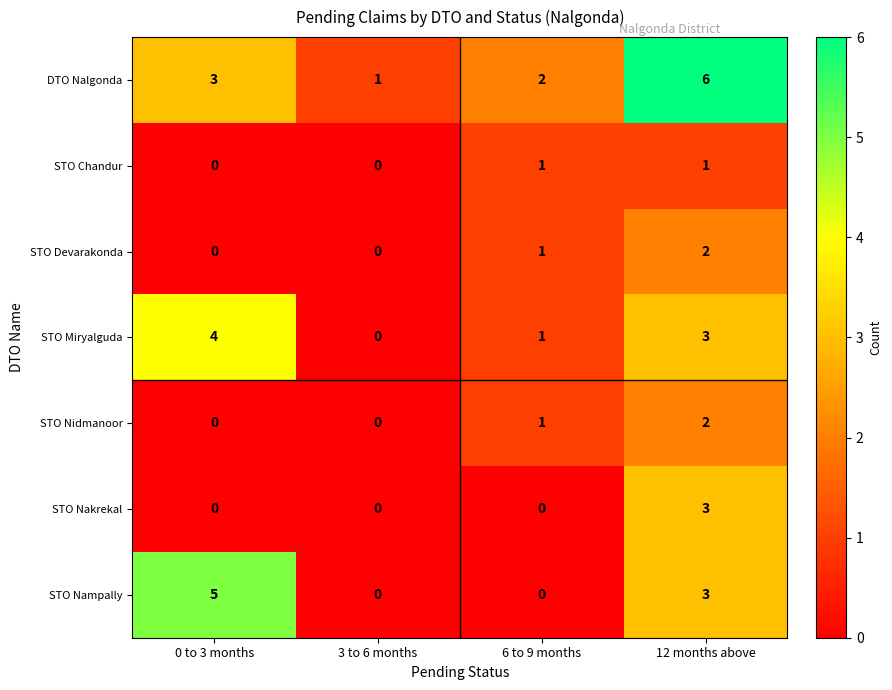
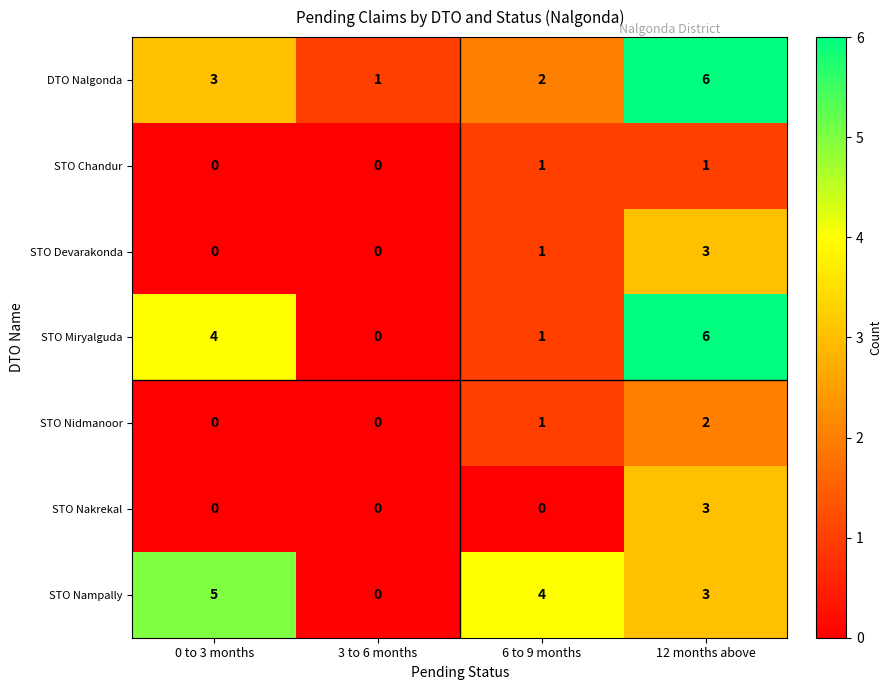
  {
    "DTO Nalgonda": {
      "0 to 3 months": 3,
      "3 to 6 months": 1,
      "6 to 9 months": 2,
      "12 months above": 6
    },
    "STO Chandur": {
      "0 to 3 months": 0,
      "3 to 6 months": 0,
      "6 to 9 months": 1,
      "12 months above": 1
    },
    "STO Devarakonda": {
      "0 to 3 months": 0,
      "3 to 6 months": 0,
      "6 to 9 months": 1,
-     "12 months above": 2
+     "12 months above": 3
    },
    "STO Miryalguda": {
      "0 to 3 months": 4,
      "3 to 6 months": 0,
      "6 to 9 months": 1,
-     "12 months above": 3
+     "12 months above": 6
    },
    "STO Nidmanoor": {
      "0 to 3 months": 0,
      "3 to 6 months": 0,
      "6 to 9 months": 1,
      "12 months above": 2
    },
    "STO Nakrekal": {
      "0 to 3 months": 0,
      "3 to 6 months": 0,
      "6 to 9 months": 0,
      "12 months above": 3
    },
    "STO Nampally": {
      "0 to 3 months": 5,
      "3 to 6 months": 0,
-     "6 to 9 months": 0,
+     "6 to 9 months": 4,
      "12 months above": 3
    }
  }
